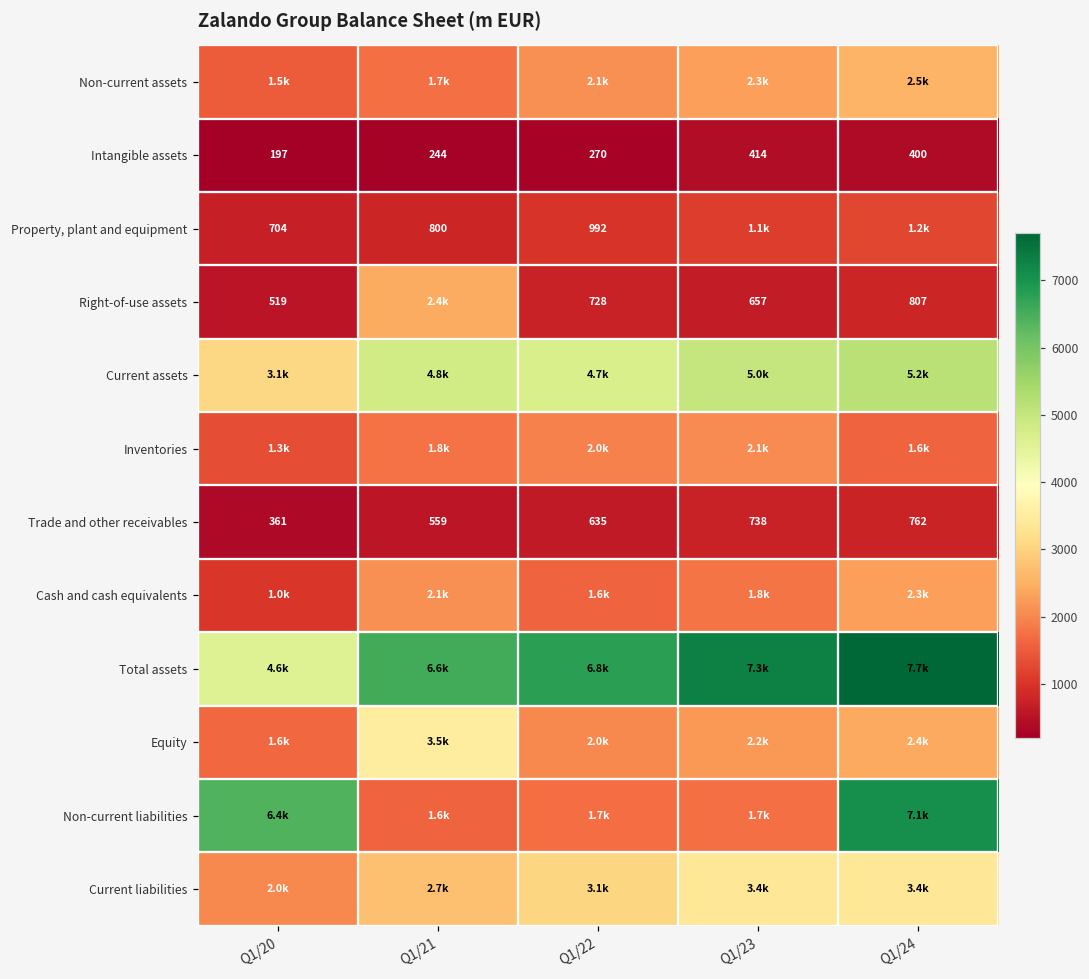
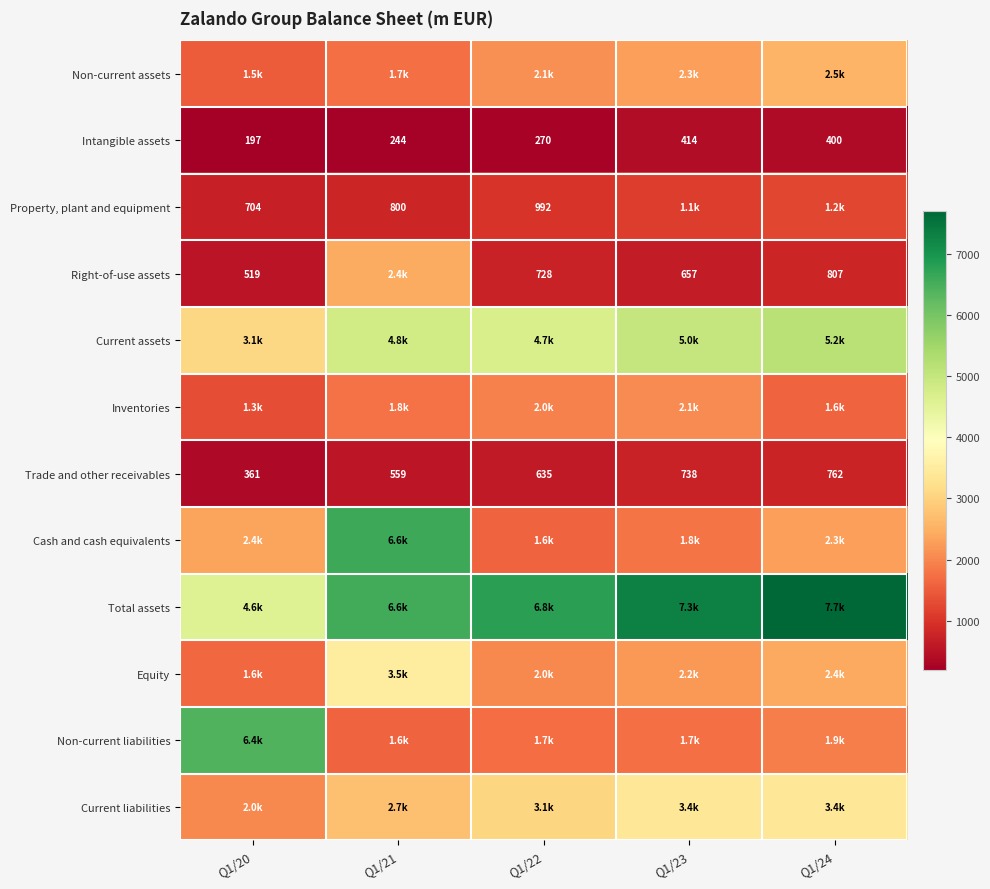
  {
    "Non-current assets": {
      "Q1/20": "1.5k",
      "Q1/21": "1.7k",
      "Q1/22": "2.1k",
      "Q1/23": "2.3k",
      "Q1/24": "2.5k"
    },
    "Intangible assets": {
      "Q1/20": "197",
      "Q1/21": "244",
      "Q1/22": "270",
      "Q1/23": "414",
      "Q1/24": "400"
    },
    "Property, plant and equipment": {
      "Q1/20": "704",
      "Q1/21": "800",
      "Q1/22": "992",
      "Q1/23": "1.1k",
      "Q1/24": "1.2k"
    },
    "Right-of-use assets": {
      "Q1/20": "519",
      "Q1/21": "2.4k",
      "Q1/22": "728",
      "Q1/23": "657",
      "Q1/24": "807"
    },
    "Current assets": {
      "Q1/20": "3.1k",
      "Q1/21": "4.8k",
      "Q1/22": "4.7k",
      "Q1/23": "5.0k",
      "Q1/24": "5.2k"
    },
    "Inventories": {
      "Q1/20": "1.3k",
      "Q1/21": "1.8k",
      "Q1/22": "2.0k",
      "Q1/23": "2.1k",
      "Q1/24": "1.6k"
    },
    "Trade and other receivables": {
      "Q1/20": "361",
      "Q1/21": "559",
      "Q1/22": "635",
      "Q1/23": "738",
      "Q1/24": "762"
    },
    "Cash and cash equivalents": {
-     "Q1/20": "1.0k",
-     "Q1/21": "2.1k",
+     "Q1/20": "2.4k",
+     "Q1/21": "6.6k",
      "Q1/22": "1.6k",
      "Q1/23": "1.8k",
      "Q1/24": "2.3k"
    },
    "Total assets": {
      "Q1/20": "4.6k",
      "Q1/21": "6.6k",
      "Q1/22": "6.8k",
      "Q1/23": "7.3k",
      "Q1/24": "7.7k"
    },
    "Equity": {
      "Q1/20": "1.6k",
      "Q1/21": "3.5k",
      "Q1/22": "2.0k",
      "Q1/23": "2.2k",
      "Q1/24": "2.4k"
    },
    "Non-current liabilities": {
      "Q1/20": "6.4k",
      "Q1/21": "1.6k",
      "Q1/22": "1.7k",
      "Q1/23": "1.7k",
-     "Q1/24": "7.1k"
+     "Q1/24": "1.9k"
    },
    "Current liabilities": {
      "Q1/20": "2.0k",
      "Q1/21": "2.7k",
      "Q1/22": "3.1k",
      "Q1/23": "3.4k",
      "Q1/24": "3.4k"
    }
  }
